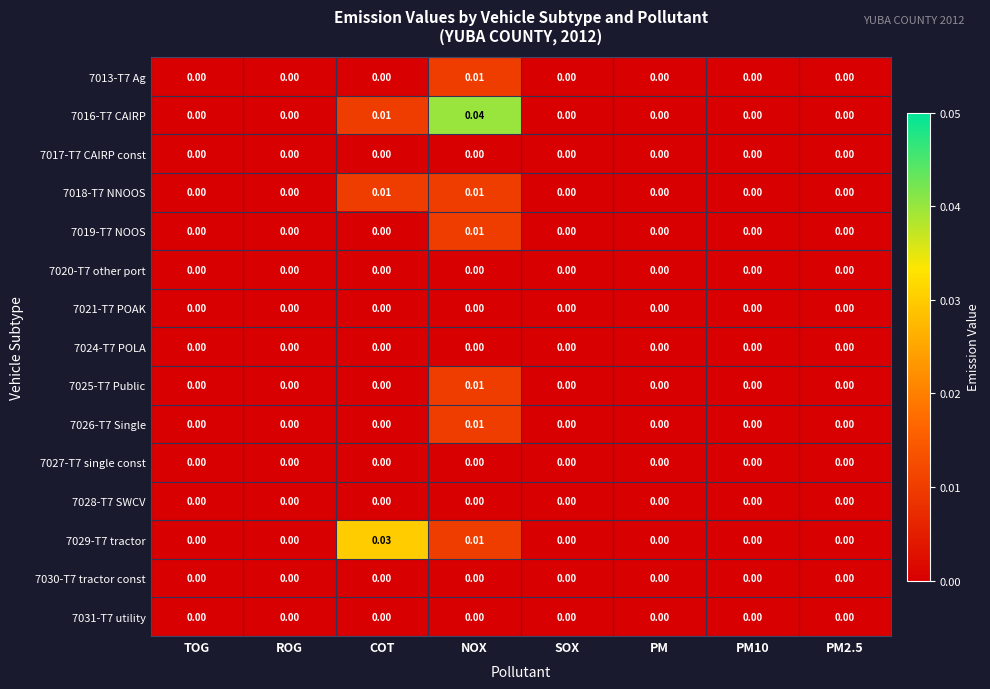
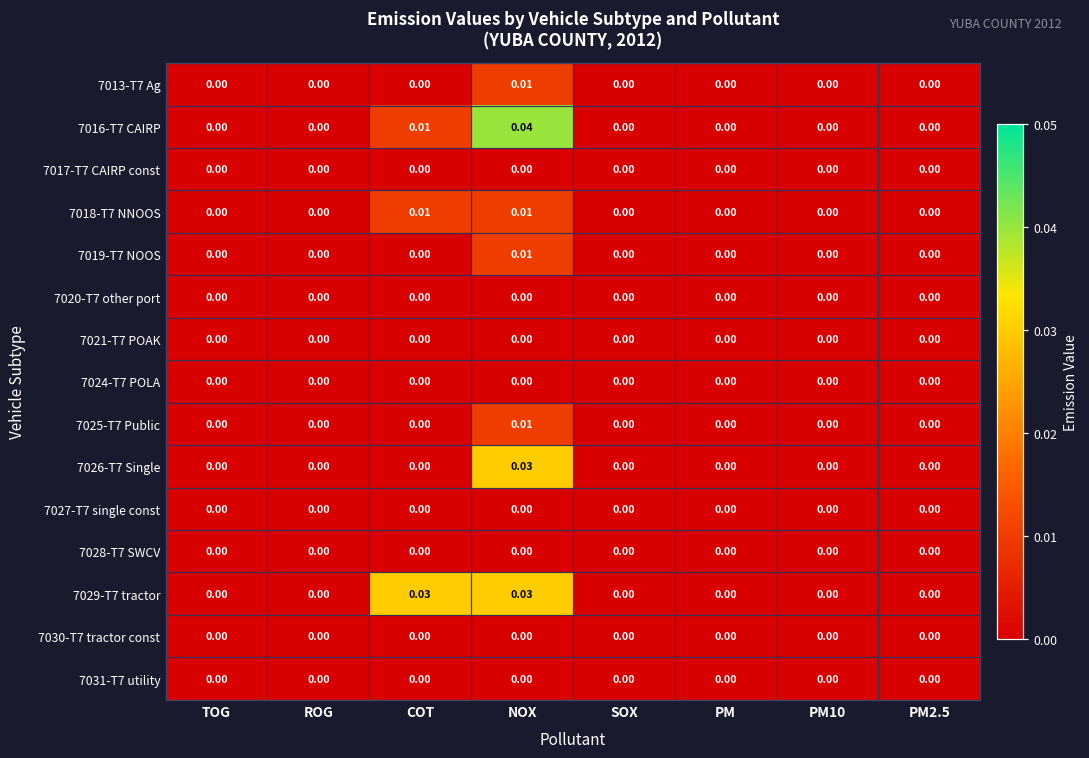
  {
    "7013-T7 Ag": {
      "TOG": 0.00,
      "ROG": 0.00,
      "COT": 0.00,
      "NOX": 0.01,
      "SOX": 0.00,
      "PM": 0.00,
      "PM10": 0.00,
      "PM2.5": 0.00
    },
    "7016-T7 CAIRP": {
      "TOG": 0.00,
      "ROG": 0.00,
      "COT": 0.01,
      "NOX": 0.04,
      "SOX": 0.00,
      "PM": 0.00,
      "PM10": 0.00,
      "PM2.5": 0.00
    },
    "7017-T7 CAIRP const": {
      "TOG": 0.00,
      "ROG": 0.00,
      "COT": 0.00,
      "NOX": 0.00,
      "SOX": 0.00,
      "PM": 0.00,
      "PM10": 0.00,
      "PM2.5": 0.00
    },
    "7018-T7 NNOOS": {
      "TOG": 0.00,
      "ROG": 0.00,
      "COT": 0.01,
      "NOX": 0.01,
      "SOX": 0.00,
      "PM": 0.00,
      "PM10": 0.00,
      "PM2.5": 0.00
    },
    "7019-T7 NOOS": {
      "TOG": 0.00,
      "ROG": 0.00,
      "COT": 0.00,
      "NOX": 0.01,
      "SOX": 0.00,
      "PM": 0.00,
      "PM10": 0.00,
      "PM2.5": 0.00
    },
    "7020-T7 other port": {
      "TOG": 0.00,
      "ROG": 0.00,
      "COT": 0.00,
      "NOX": 0.00,
      "SOX": 0.00,
      "PM": 0.00,
      "PM10": 0.00,
      "PM2.5": 0.00
    },
    "7021-T7 POAK": {
      "TOG": 0.00,
      "ROG": 0.00,
      "COT": 0.00,
      "NOX": 0.00,
      "SOX": 0.00,
      "PM": 0.00,
      "PM10": 0.00,
      "PM2.5": 0.00
    },
    "7024-T7 POLA": {
      "TOG": 0.00,
      "ROG": 0.00,
      "COT": 0.00,
      "NOX": 0.00,
      "SOX": 0.00,
      "PM": 0.00,
      "PM10": 0.00,
      "PM2.5": 0.00
    },
    "7025-T7 Public": {
      "TOG": 0.00,
      "ROG": 0.00,
      "COT": 0.00,
      "NOX": 0.01,
      "SOX": 0.00,
      "PM": 0.00,
      "PM10": 0.00,
      "PM2.5": 0.00
    },
    "7026-T7 Single": {
      "TOG": 0.00,
      "ROG": 0.00,
      "COT": 0.00,
-     "NOX": 0.01,
+     "NOX": 0.03,
      "SOX": 0.00,
      "PM": 0.00,
      "PM10": 0.00,
      "PM2.5": 0.00
    },
    "7027-T7 single const": {
      "TOG": 0.00,
      "ROG": 0.00,
      "COT": 0.00,
      "NOX": 0.00,
      "SOX": 0.00,
      "PM": 0.00,
      "PM10": 0.00,
      "PM2.5": 0.00
    },
    "7028-T7 SWCV": {
      "TOG": 0.00,
      "ROG": 0.00,
      "COT": 0.00,
      "NOX": 0.00,
      "SOX": 0.00,
      "PM": 0.00,
      "PM10": 0.00,
      "PM2.5": 0.00
    },
    "7029-T7 tractor": {
      "TOG": 0.00,
      "ROG": 0.00,
      "COT": 0.03,
-     "NOX": 0.01,
+     "NOX": 0.03,
      "SOX": 0.00,
      "PM": 0.00,
      "PM10": 0.00,
      "PM2.5": 0.00
    },
    "7030-T7 tractor const": {
      "TOG": 0.00,
      "ROG": 0.00,
      "COT": 0.00,
      "NOX": 0.00,
      "SOX": 0.00,
      "PM": 0.00,
      "PM10": 0.00,
      "PM2.5": 0.00
    },
    "7031-T7 utility": {
      "TOG": 0.00,
      "ROG": 0.00,
      "COT": 0.00,
      "NOX": 0.00,
      "SOX": 0.00,
      "PM": 0.00,
      "PM10": 0.00,
      "PM2.5": 0.00
    }
  }
